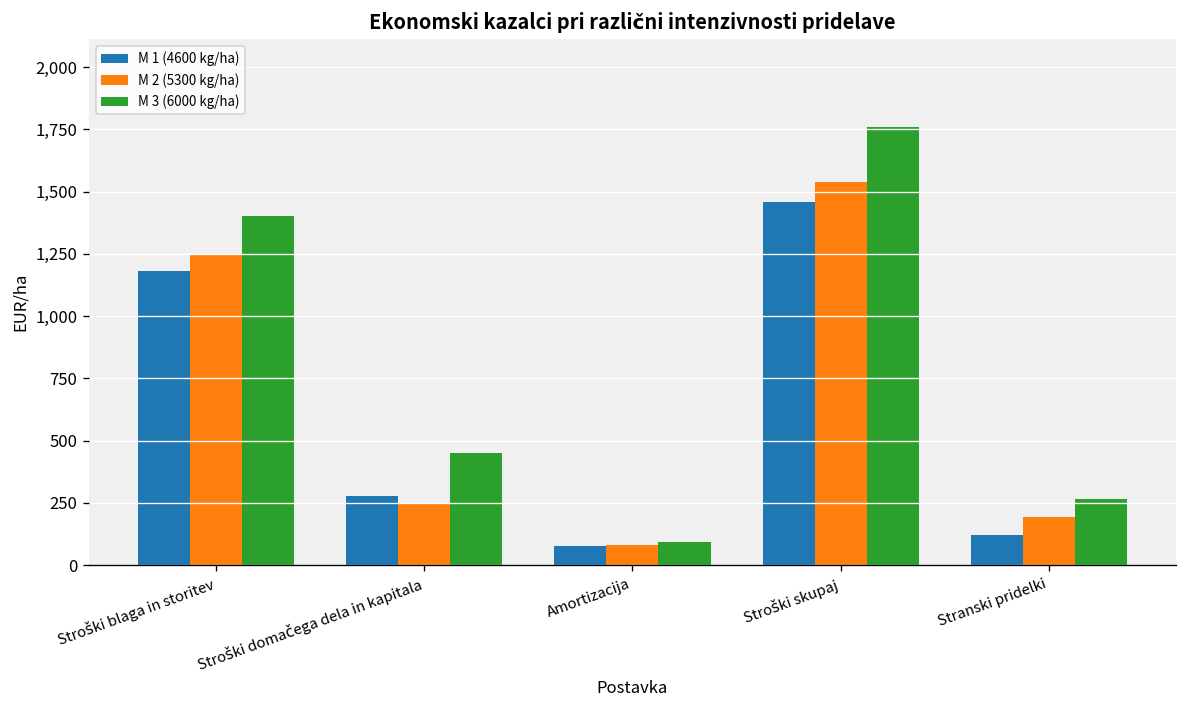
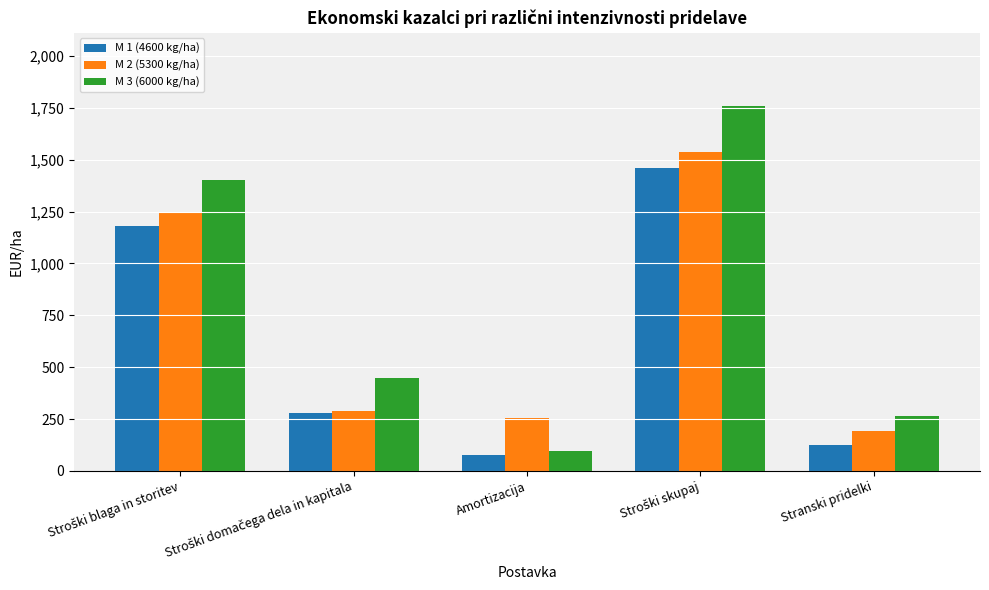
  {
    "M 1 (4600 kg/ha)": {
      "Stroški blaga in storitev": "1,180",
      "Stroški domačega dela in kapitala": "280",
      "Amortizacija": "80",
      "Stroški skupaj": "1,460",
      "Stranski pridelki": "120"
    },
    "M 2 (5300 kg/ha)": {
      "Stroški blaga in storitev": "1,250",
-     "Stroški domačega dela in kapitala": "250",
-     "Amortizacija": "80",
+     "Stroški domačega dela in kapitala": "290",
+     "Amortizacija": "250",
      "Stroški skupaj": "1,540",
      "Stranski pridelki": "190"
    },
    "M 3 (6000 kg/ha)": {
      "Stroški blaga in storitev": "1,400",
      "Stroški domačega dela in kapitala": "450",
      "Amortizacija": "90",
      "Stroški skupaj": "1,760",
      "Stranski pridelki": "270"
    }
  }
